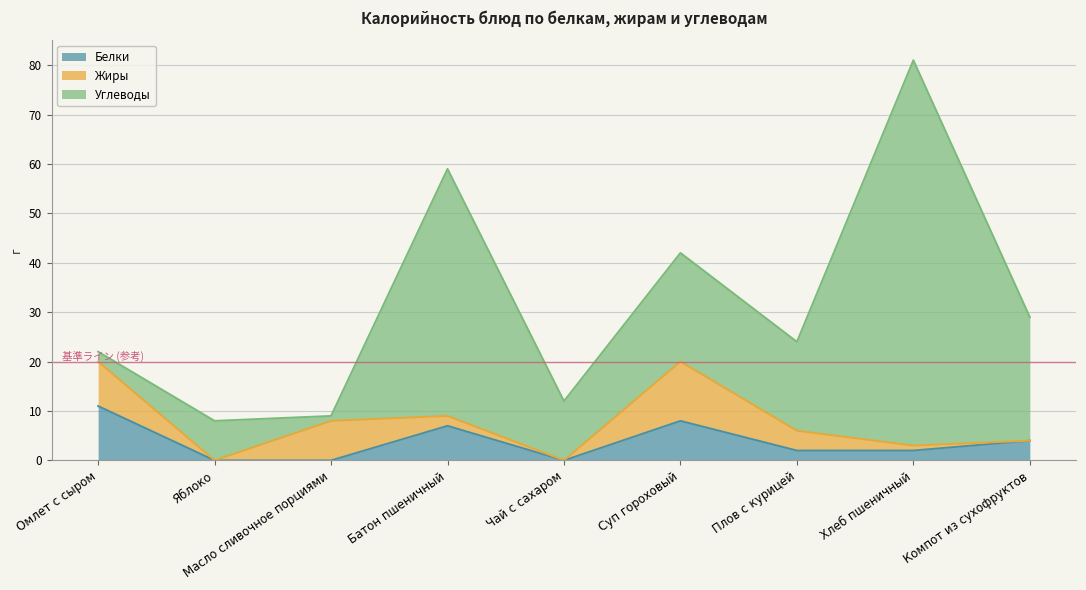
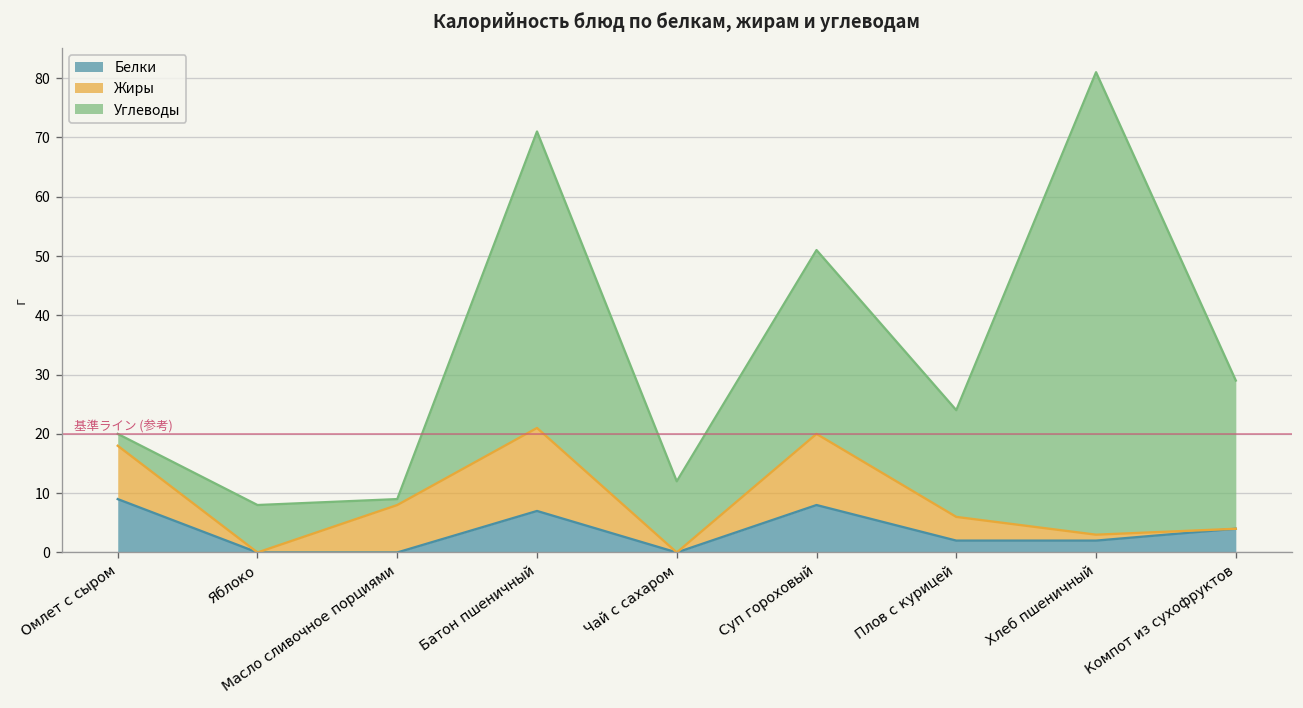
  {
    "Белки": {
-     "Омлет с сыром": 11,
+     "Омлет с сыром": 9,
      "Масло сливочное порциями": 0,
      "Батон пшеничный": 7,
      "Суп гороховый": 8,
      "Плов с курицей": 2,
      "Хлеб пшеничный": 2
    },
    "Жиры": {
      "Омлет с сыром": 9,
      "Масло сливочное порциями": 8,
-     "Батон пшеничный": 2,
+     "Батон пшеничный": 14,
      "Суп гороховый": 12,
      "Плов с курицей": 4,
      "Хлеб пшеничный": 1
    },
    "Углеводы": {
      "Омлет с сыром": 2,
      "Яблоко": 8,
      "Масло сливочное порциями": 1,
      "Батон пшеничный": 50,
      "Чай с сахаром": 12,
-     "Суп гороховый": 22,
+     "Суп гороховый": 31,
      "Плов с курицей": 18,
      "Хлеб пшеничный": 78,
      "Компот из сухофруктов": 25
    }
  }
